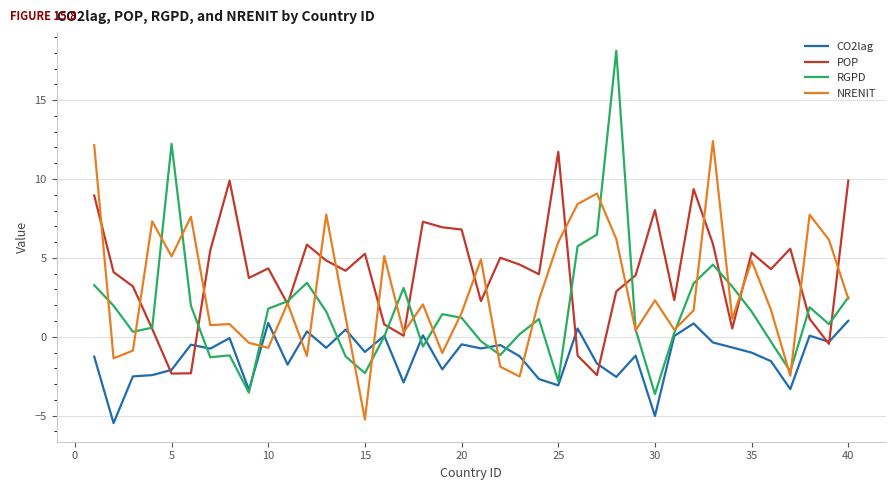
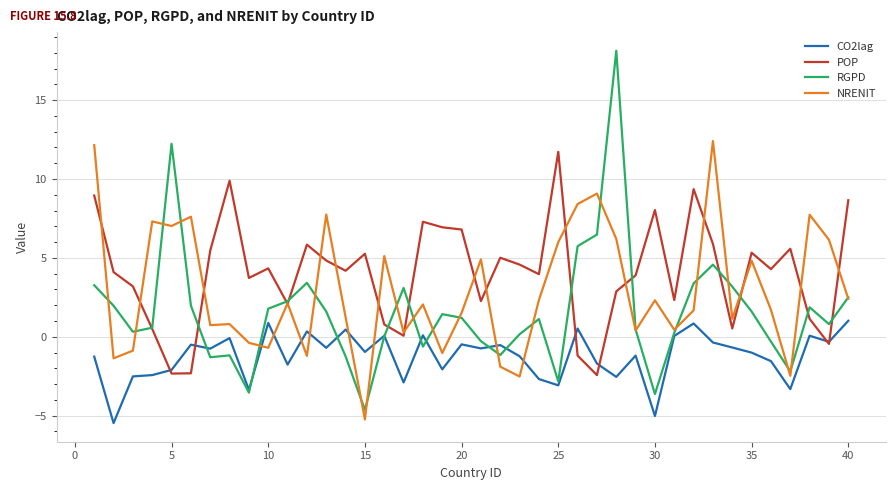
  {
    "CO2lag": {
      "5": -2.1,
      "10": 0.9,
      "15": -1.0,
      "20": -0.5,
      "25": -3.1,
      "30": -5.0,
      "35": -1.0,
      "40": 1.0
    },
    "POP": {
      "5": -2.3,
      "10": 4.3,
      "15": 5.3,
      "20": 6.8,
      "25": 11.7,
      "30": 8.0,
      "35": 5.3,
-     "40": 9.9
+     "40": 8.7
    },
    "RGPD": {
      "5": 12.2,
      "10": 1.8,
-     "15": -2.3,
+     "15": -4.6,
      "20": 1.2,
      "25": -2.8,
      "30": -3.6,
      "35": 1.6
    },
    "NRENIT": {
-     "5": 5.1,
+     "5": 7.0,
      "10": -0.7,
      "15": -5.2,
      "20": 1.5,
      "25": 6.0,
      "30": 2.3,
      "35": 4.8
    }
  }
